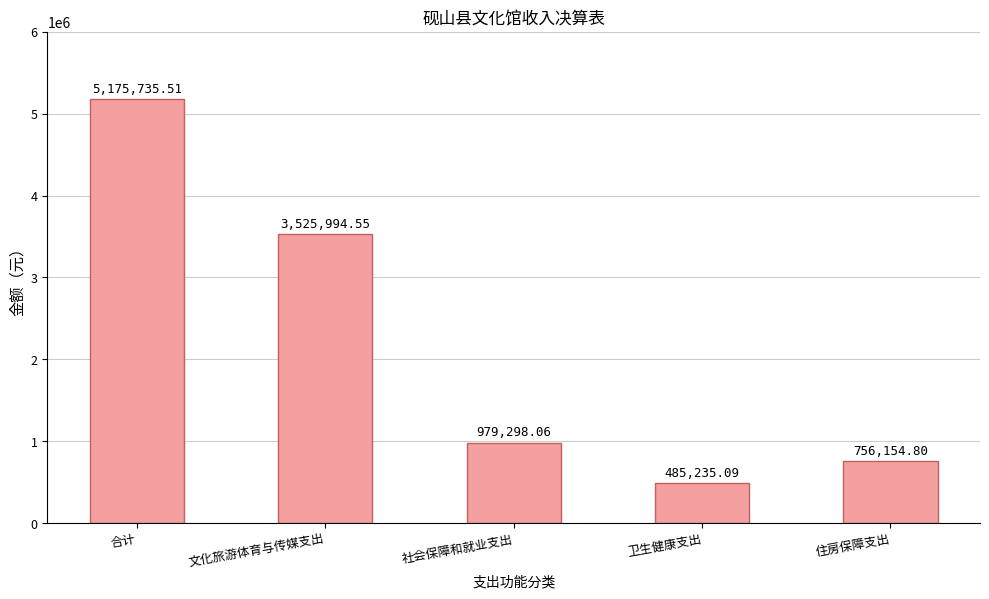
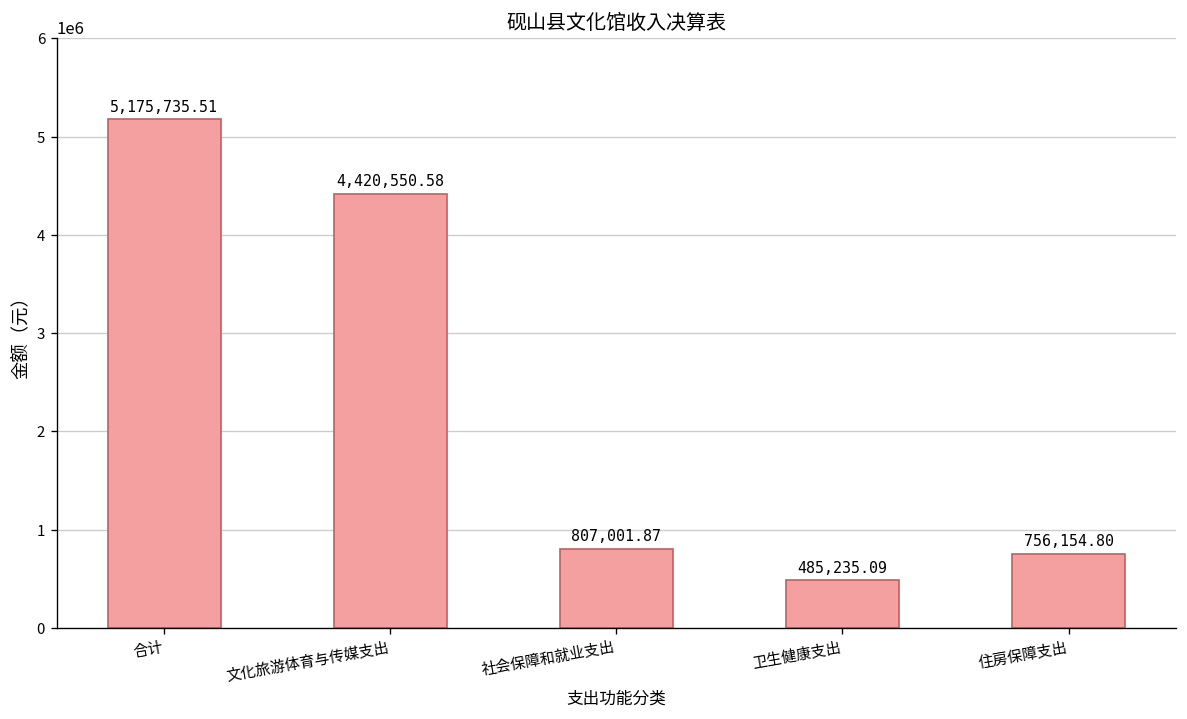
  {
    "合计": "5,175,735.51",
-   "文化旅游体育与传媒支出": "3,525,994.55",
-   "社会保障和就业支出": "979,298.06",
+   "文化旅游体育与传媒支出": "4,420,550.58",
+   "社会保障和就业支出": "807,001.87",
    "卫生健康支出": "485,235.09",
    "住房保障支出": "756,154.80"
  }
